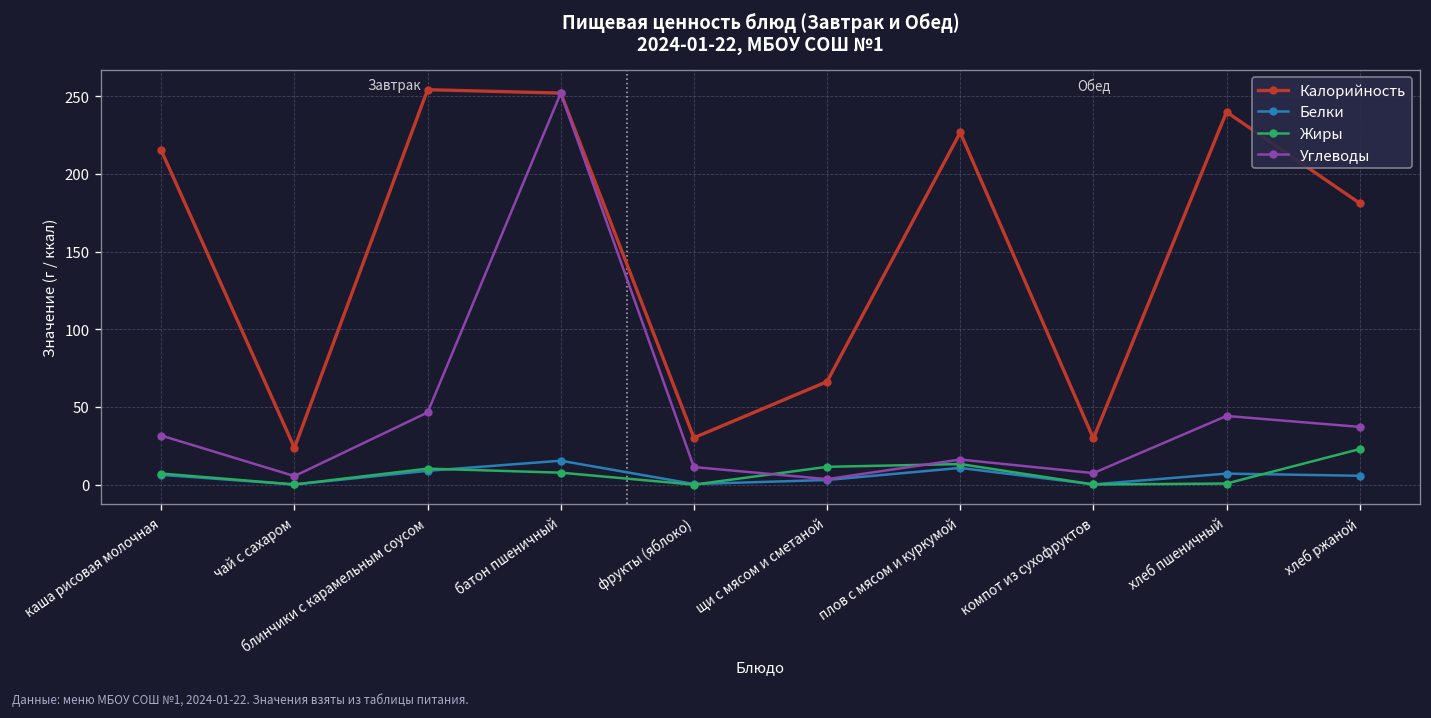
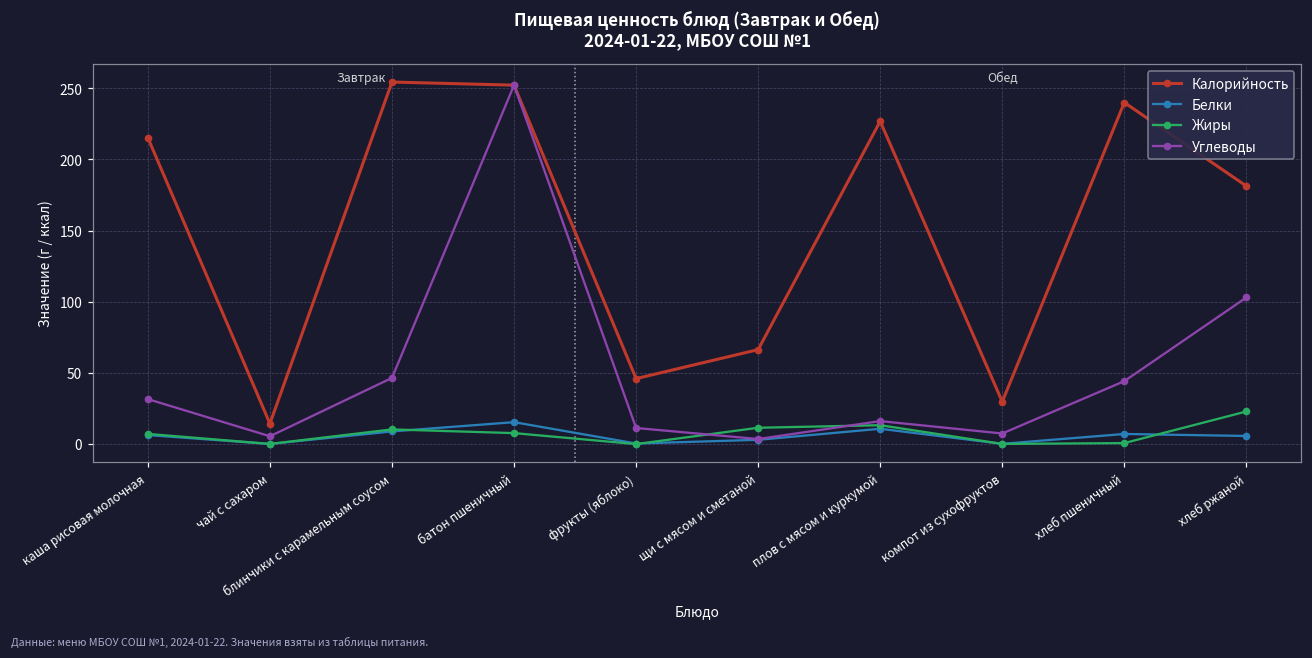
  {
    "Калорийность": {
      "каша рисовая молочная": 215,
-     "чай с сахаром": 24,
+     "чай с сахаром": 14,
      "блинчики с карамельным соусом": 254,
-     "фрукты (яблоко)": 30,
+     "фрукты (яблоко)": 46,
      "щи с мясом и сметаной": 66,
      "плов с мясом и куркумой": 227,
      "компот из сухофруктов": 30,
      "хлеб пшеничный": 240,
      "хлеб ржаной": 181
    },
    "Белки": {
      "батон пшеничный": 15,
      "плов с мясом и куркумой": 11,
      "хлеб пшеничный": 7,
      "хлеб ржаной": 6
    },
    "Жиры": {
      "батон пшеничный": 8,
      "щи с мясом и сметаной": 11,
      "плов с мясом и куркумой": 13,
      "хлеб пшеничный": 1,
      "хлеб ржаной": 23
    },
    "Углеводы": {
      "каша рисовая молочная": 32,
      "чай с сахаром": 6,
      "блинчики с карамельным соусом": 47,
      "фрукты (яблоко)": 11,
      "плов с мясом и куркумой": 16,
      "компот из сухофруктов": 7,
      "хлеб пшеничный": 44,
-     "хлеб ржаной": 37
+     "хлеб ржаной": 103
    }
  }
